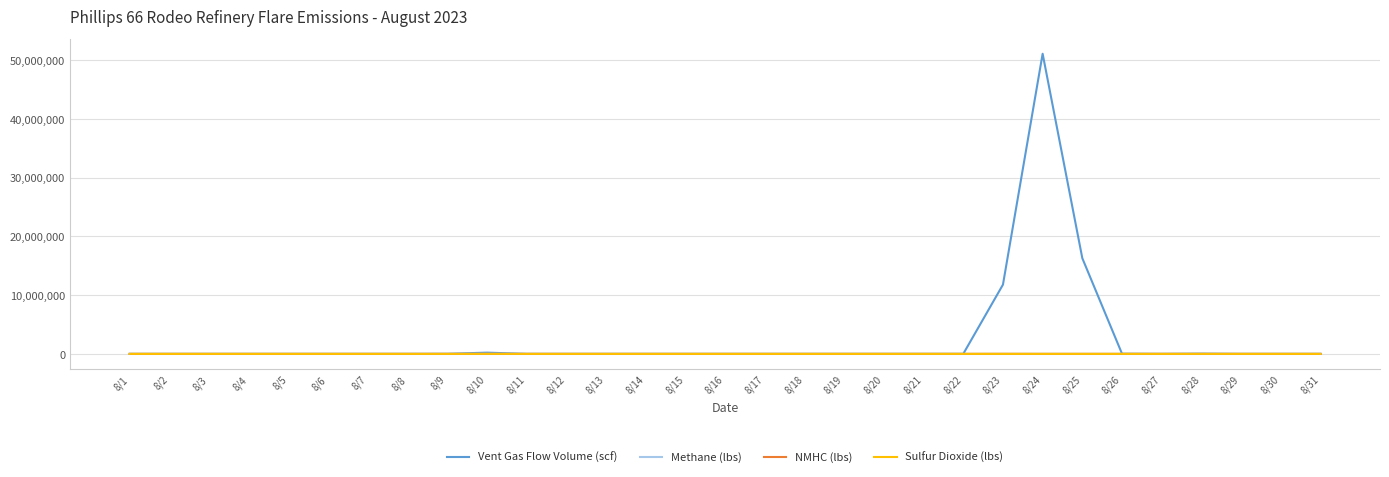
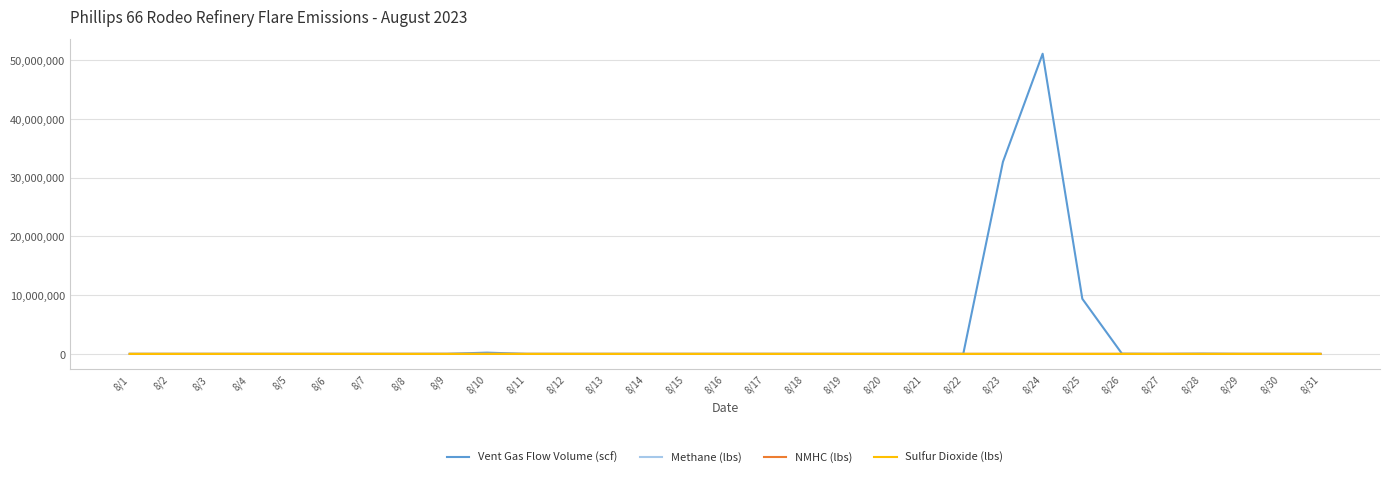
  {
    "Vent Gas Flow Volume (scf)": {
-     "8/23": "12,000,000",
+     "8/23": "33,000,000",
      "8/24": "51,000,000",
-     "8/25": "16,000,000"
+     "8/25": "9,000,000"
    },
    "Sulfur Dioxide (lbs)": {
      "8/23": "0",
      "8/24": "0",
      "8/25": "0"
    }
  }
